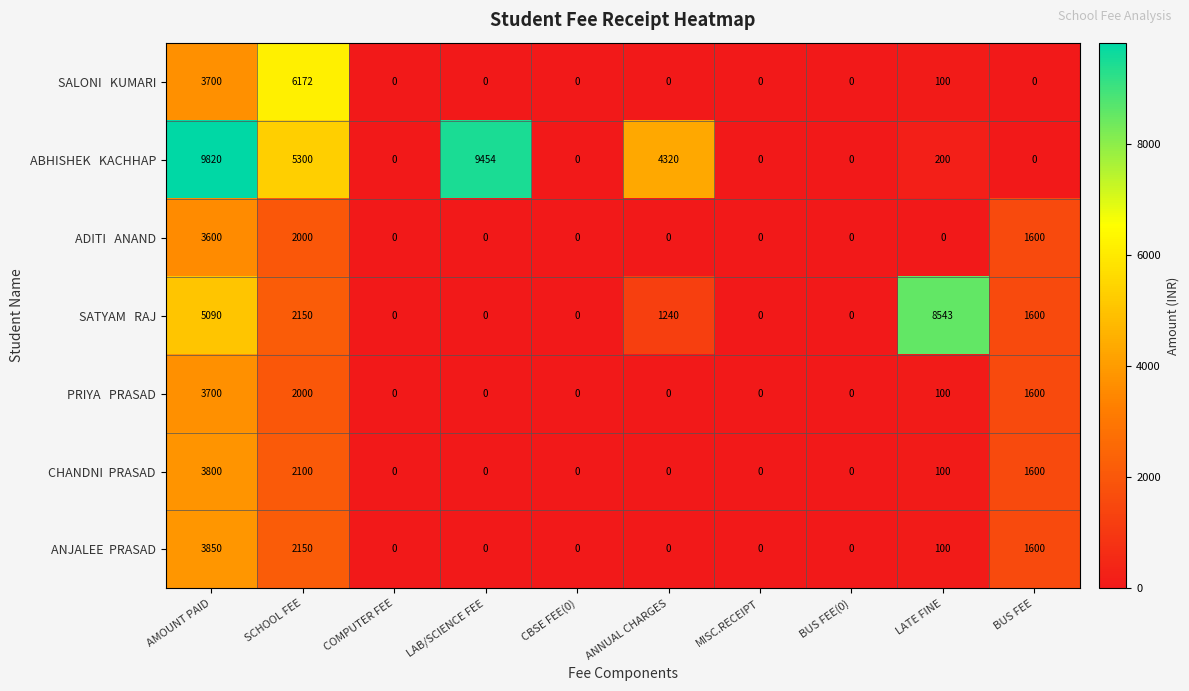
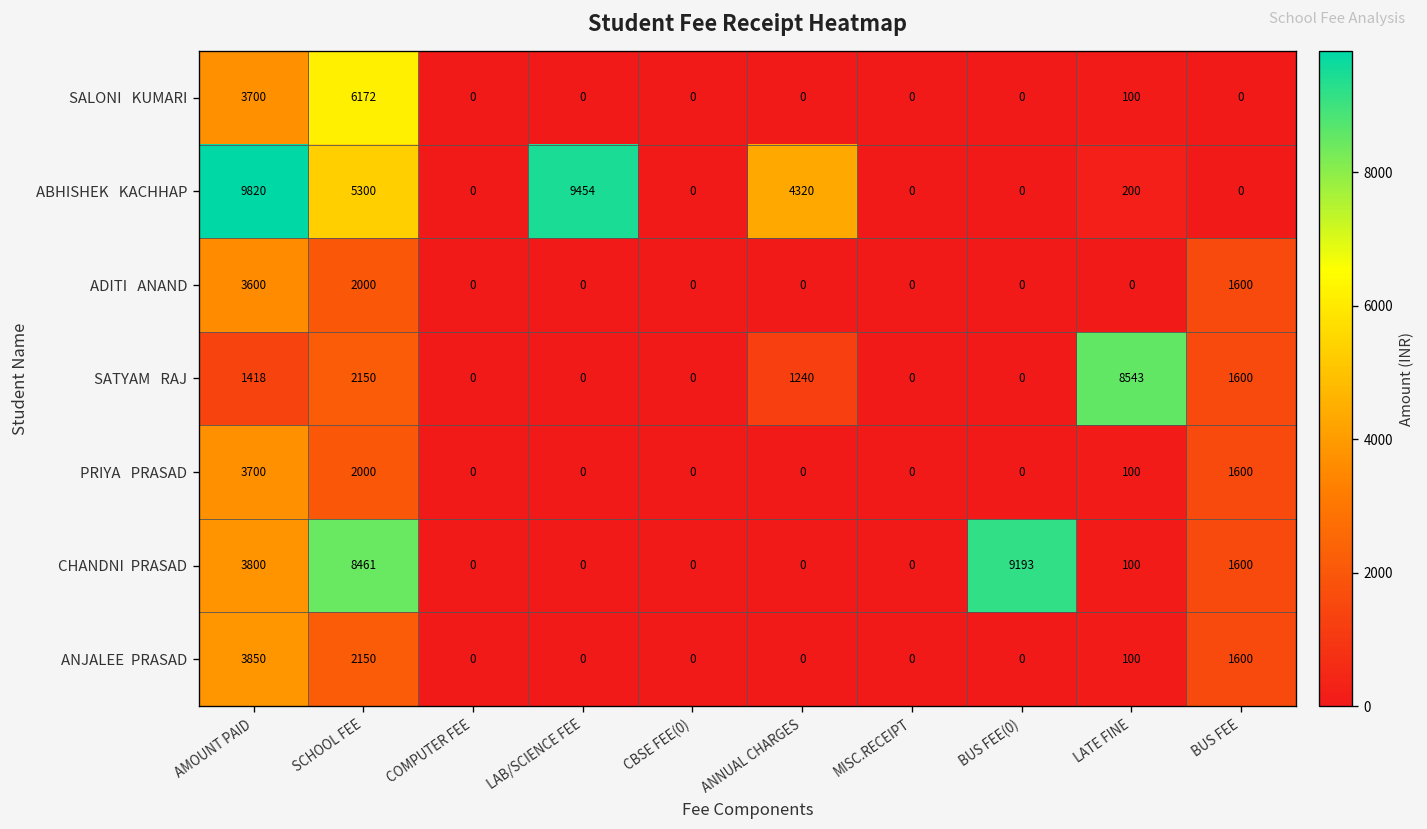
  {
    "SALONI KUMARI": {
      "AMOUNT PAID": 3700,
      "SCHOOL FEE": 6172,
      "COMPUTER FEE": 0,
      "LAB/SCIENCE FEE": 0,
      "CBSE FEE(0)": 0,
      "ANNUAL CHARGES": 0,
      "MISC.RECEIPT": 0,
      "BUS FEE(0)": 0,
      "LATE FINE": 100,
      "BUS FEE": 0
    },
    "ABHISHEK KACHHAP": {
      "AMOUNT PAID": 9820,
      "SCHOOL FEE": 5300,
      "COMPUTER FEE": 0,
      "LAB/SCIENCE FEE": 9454,
      "CBSE FEE(0)": 0,
      "ANNUAL CHARGES": 4320,
      "MISC.RECEIPT": 0,
      "BUS FEE(0)": 0,
      "LATE FINE": 200,
      "BUS FEE": 0
    },
    "ADITI ANAND": {
      "AMOUNT PAID": 3600,
      "SCHOOL FEE": 2000,
      "COMPUTER FEE": 0,
      "LAB/SCIENCE FEE": 0,
      "CBSE FEE(0)": 0,
      "ANNUAL CHARGES": 0,
      "MISC.RECEIPT": 0,
      "BUS FEE(0)": 0,
      "LATE FINE": 0,
      "BUS FEE": 1600
    },
    "SATYAM RAJ": {
-     "AMOUNT PAID": 5090,
+     "AMOUNT PAID": 1418,
      "SCHOOL FEE": 2150,
      "COMPUTER FEE": 0,
      "LAB/SCIENCE FEE": 0,
      "CBSE FEE(0)": 0,
      "ANNUAL CHARGES": 1240,
      "MISC.RECEIPT": 0,
      "BUS FEE(0)": 0,
      "LATE FINE": 8543,
      "BUS FEE": 1600
    },
    "PRIYA PRASAD": {
      "AMOUNT PAID": 3700,
      "SCHOOL FEE": 2000,
      "COMPUTER FEE": 0,
      "LAB/SCIENCE FEE": 0,
      "CBSE FEE(0)": 0,
      "ANNUAL CHARGES": 0,
      "MISC.RECEIPT": 0,
      "BUS FEE(0)": 0,
      "LATE FINE": 100,
      "BUS FEE": 1600
    },
    "CHANDNI PRASAD": {
      "AMOUNT PAID": 3800,
-     "SCHOOL FEE": 2100,
+     "SCHOOL FEE": 8461,
      "COMPUTER FEE": 0,
      "LAB/SCIENCE FEE": 0,
      "CBSE FEE(0)": 0,
      "ANNUAL CHARGES": 0,
      "MISC.RECEIPT": 0,
-     "BUS FEE(0)": 0,
+     "BUS FEE(0)": 9193,
      "LATE FINE": 100,
      "BUS FEE": 1600
    },
    "ANJALEE PRASAD": {
      "AMOUNT PAID": 3850,
      "SCHOOL FEE": 2150,
      "COMPUTER FEE": 0,
      "LAB/SCIENCE FEE": 0,
      "CBSE FEE(0)": 0,
      "ANNUAL CHARGES": 0,
      "MISC.RECEIPT": 0,
      "BUS FEE(0)": 0,
      "LATE FINE": 100,
      "BUS FEE": 1600
    }
  }
